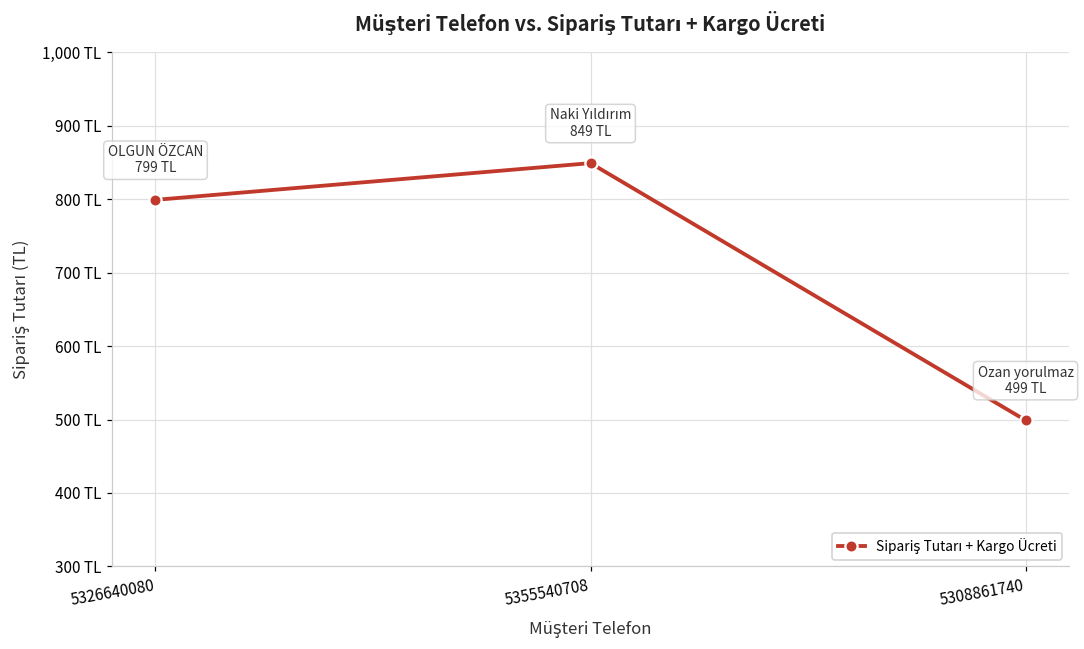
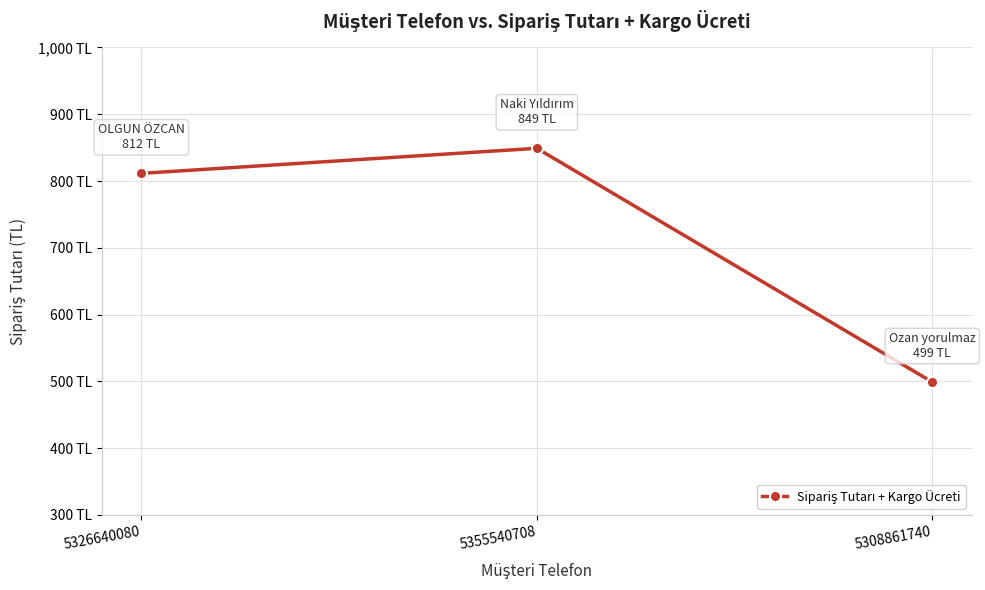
  {
-   "5326640080": 799
+   "5326640080": 812
  }
